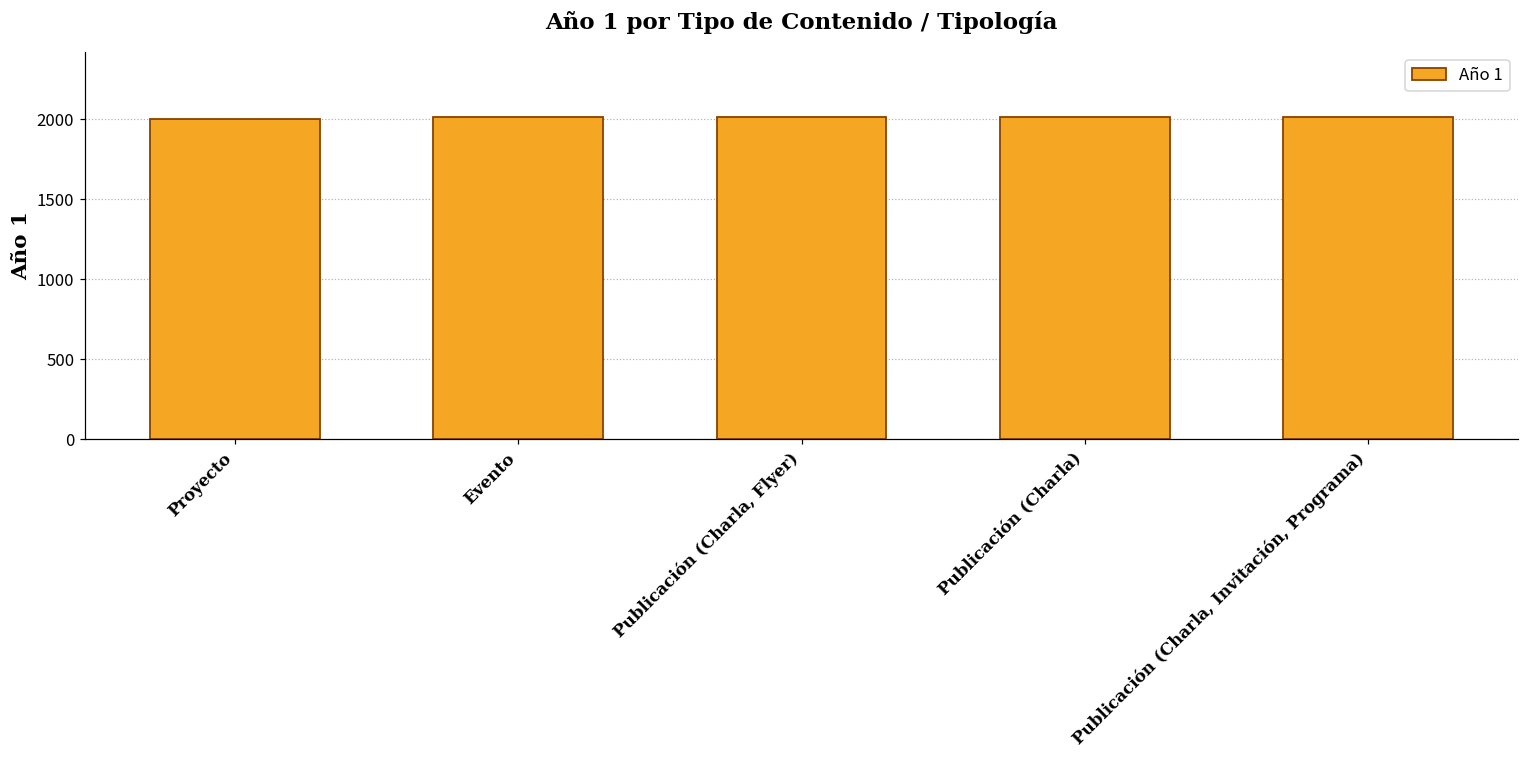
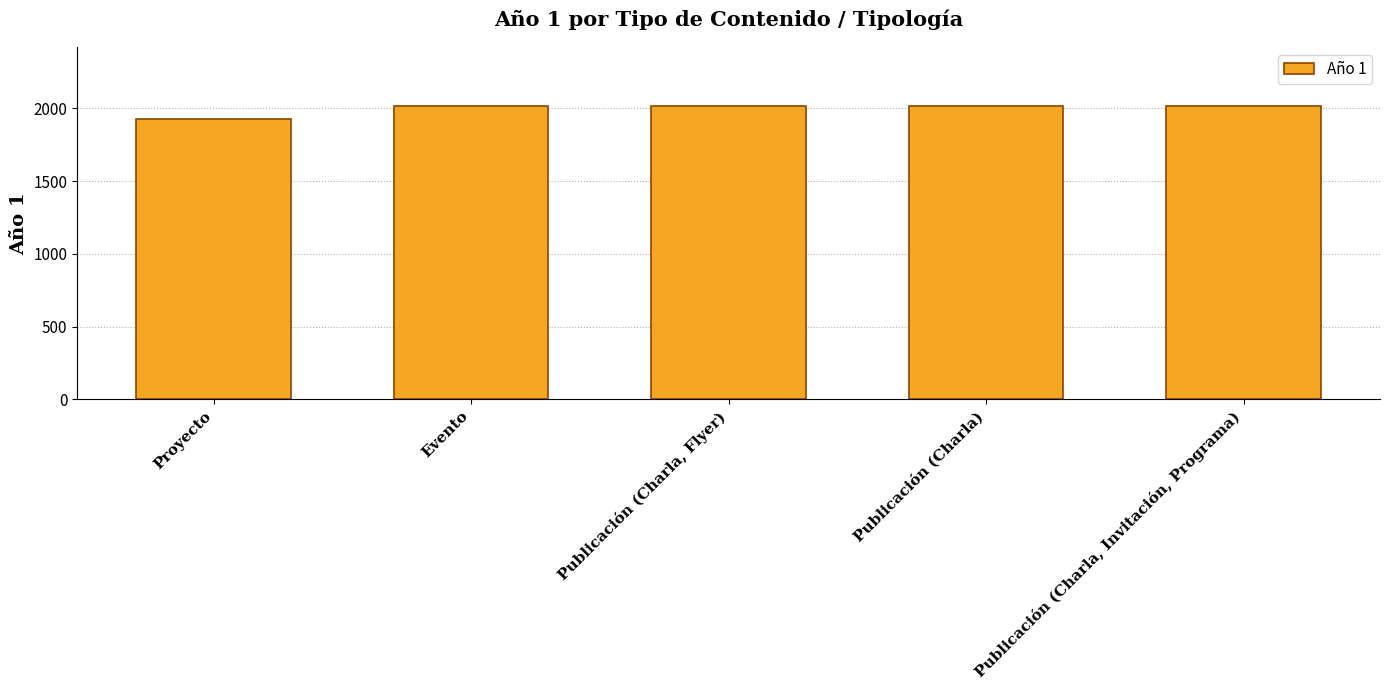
  {
-   "Proyecto": 2000,
+   "Proyecto": 1930,
    "Evento": 2020,
    "Publicación (Charla, Flyer)": 2020,
    "Publicación (Charla)": 2020,
    "Publicación (Charla, Invitación, Programa)": 2020
  }
